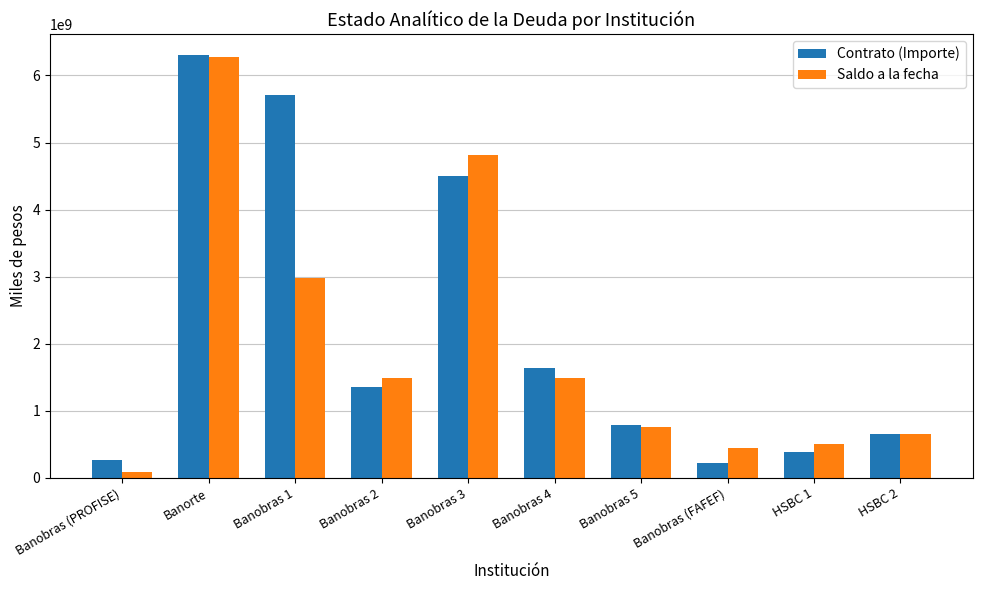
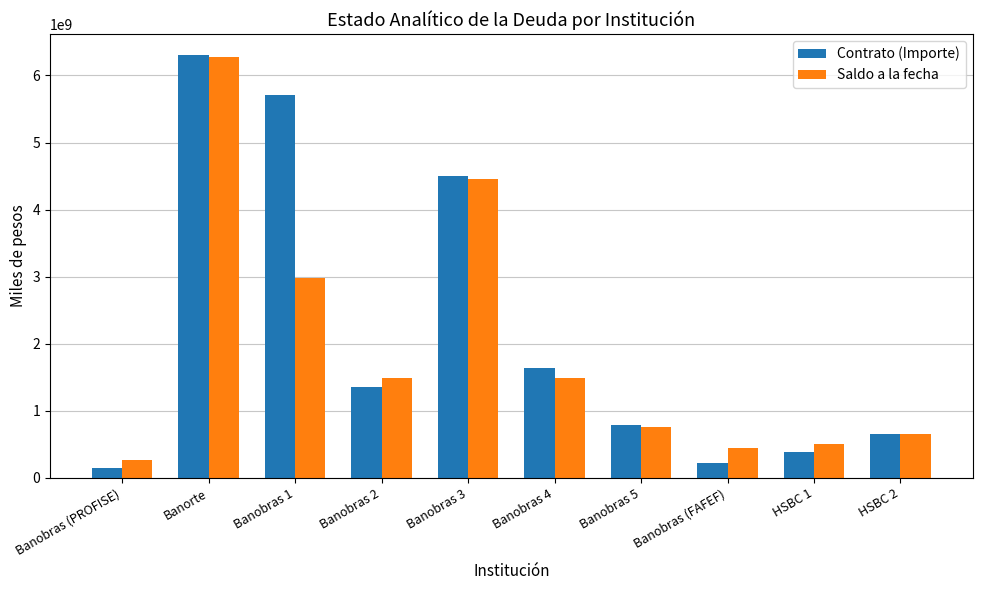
  {
    "Contrato (Importe)": {
-     "Banobras (PROFISE)": 300000000,
+     "Banobras (PROFISE)": 200000000,
      "Banorte": 6300000000,
      "Banobras 1": 5700000000,
      "Banobras 2": 1400000000,
      "Banobras 3": 4500000000,
      "Banobras 4": 1600000000,
      "Banobras 5": 800000000,
      "Banobras (FAFEF)": 200000000,
      "HSBC 1": 400000000,
      "HSBC 2": 700000000
    },
    "Saldo a la fecha": {
-     "Banobras (PROFISE)": 100000000,
+     "Banobras (PROFISE)": 300000000,
      "Banorte": 6300000000,
      "Banobras 1": 3000000000,
      "Banobras 2": 1500000000,
-     "Banobras 3": 4800000000,
+     "Banobras 3": 4500000000,
      "Banobras 4": 1500000000,
      "Banobras 5": 800000000,
      "Banobras (FAFEF)": 400000000,
      "HSBC 1": 500000000,
      "HSBC 2": 600000000
    }
  }
